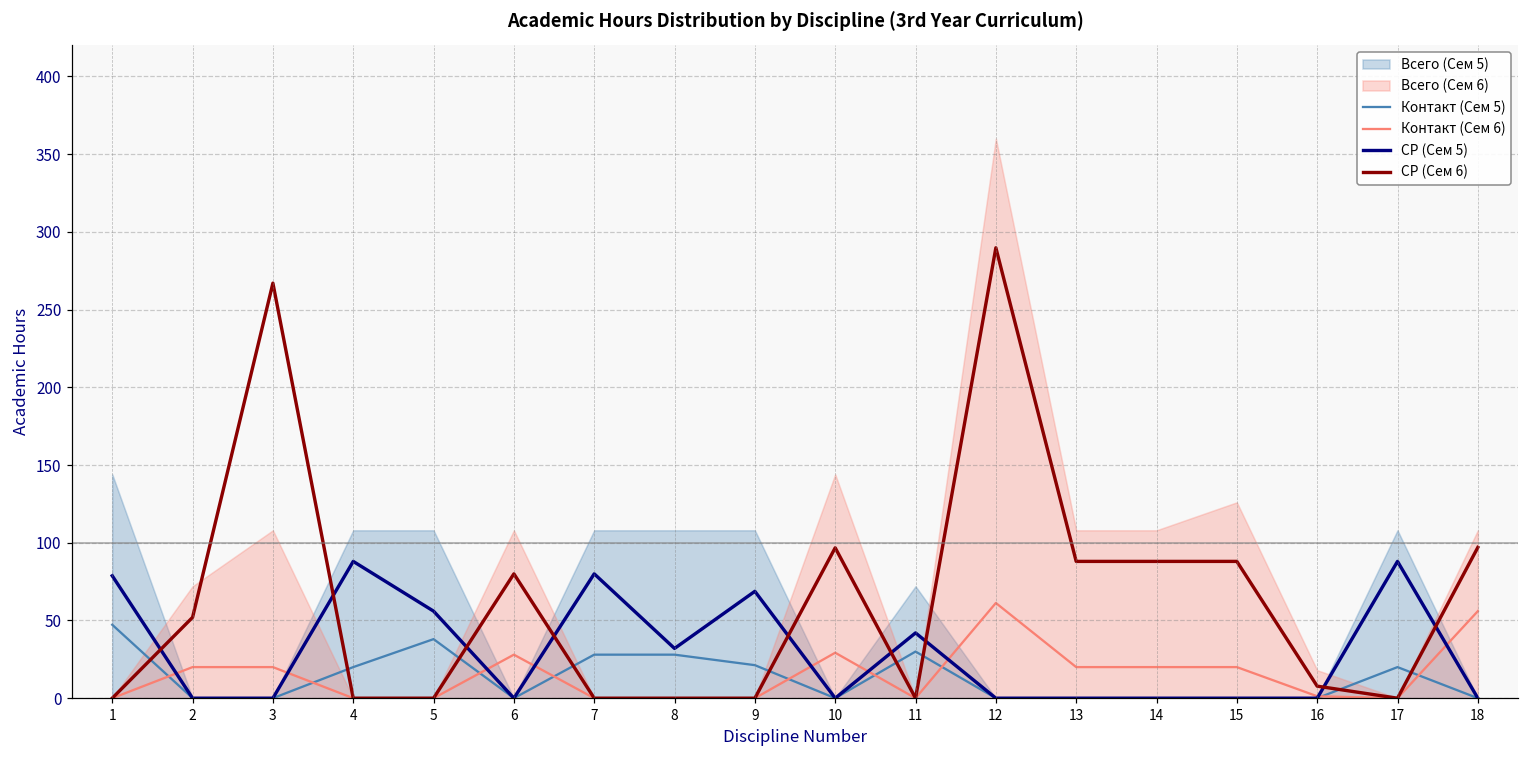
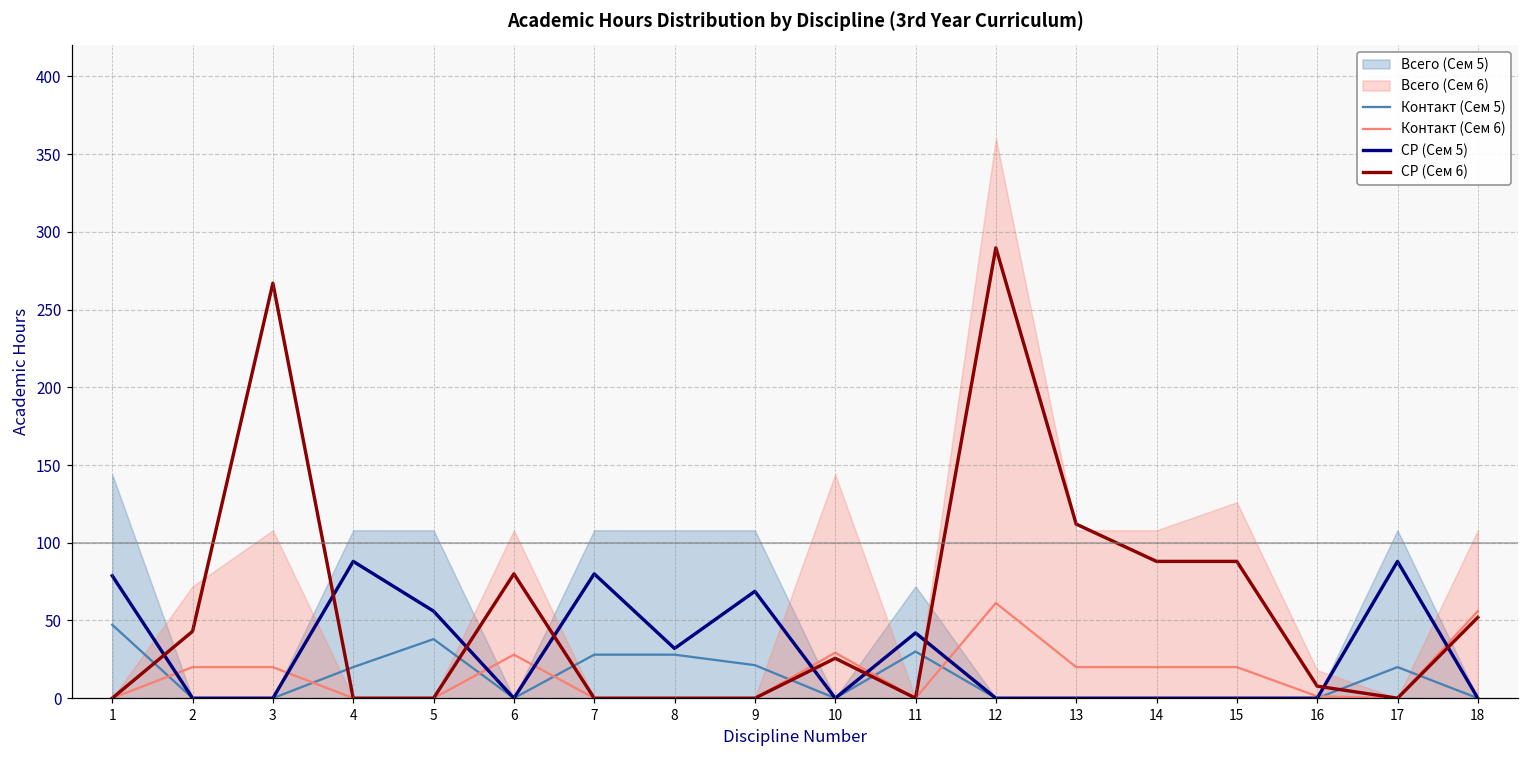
  {
    "СР (Сем 5)": {
      "1": 79,
      "4": 88,
      "5": 56,
      "7": 80,
      "8": 32,
      "9": 69,
      "11": 42,
      "17": 88
    },
    "СР (Сем 6)": {
-     "2": 52,
+     "2": 43,
      "3": 267,
      "6": 80,
-     "10": 97,
+     "10": 26,
      "12": 290,
-     "13": 88,
+     "13": 112,
      "14": 88,
      "15": 88,
      "16": 8,
-     "18": 97
+     "18": 52
    }
  }
